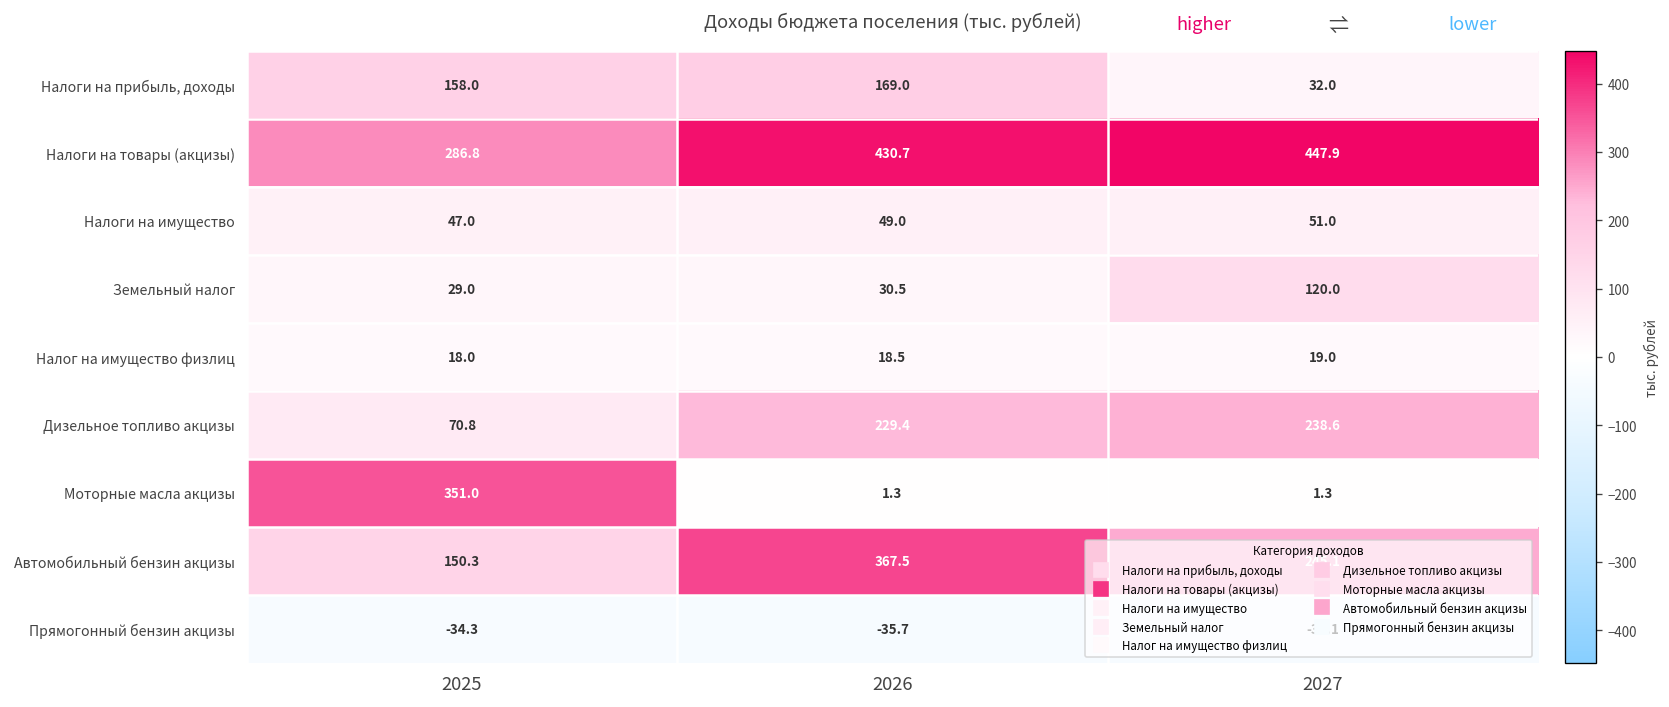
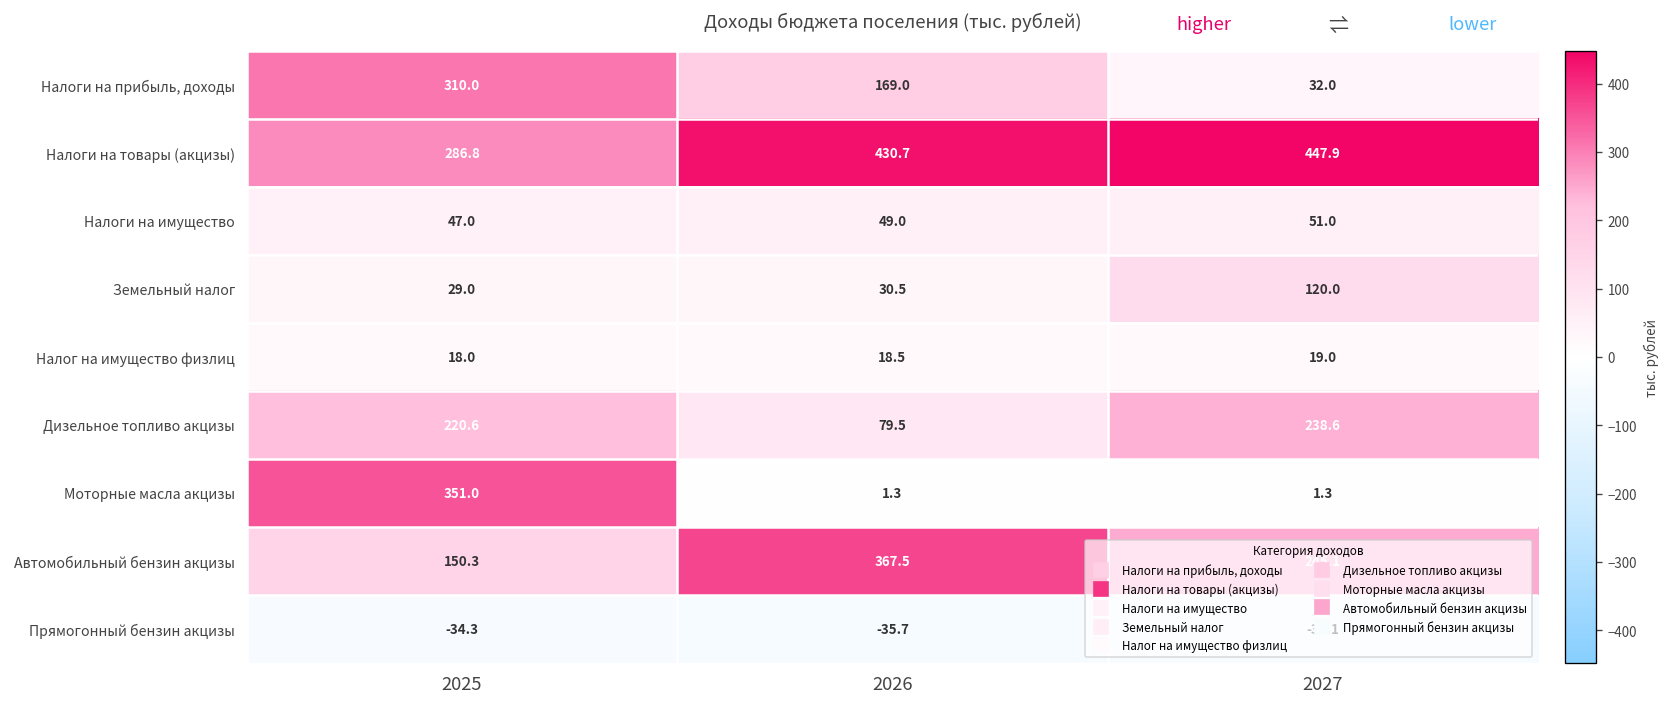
  {
    "Налоги на прибыль, доходы": {
-     "2025": 158.0,
+     "2025": 310.0,
      "2026": 169.0,
      "2027": 32.0
    },
    "Налоги на товары (акцизы)": {
      "2025": 286.8,
      "2026": 430.7,
      "2027": 447.9
    },
    "Налоги на имущество": {
      "2025": 47.0,
      "2026": 49.0,
      "2027": 51.0
    },
    "Земельный налог": {
      "2025": 29.0,
      "2026": 30.5,
      "2027": 120.0
    },
    "Налог на имущество физлиц": {
      "2025": 18.0,
      "2026": 18.5,
      "2027": 19.0
    },
    "Дизельное топливо акцизы": {
-     "2025": 70.8,
-     "2026": 229.4,
+     "2025": 220.6,
+     "2026": 79.5,
      "2027": 238.6
    },
    "Моторные масла акцизы": {
      "2025": 351.0,
      "2026": 1.3,
      "2027": 1.3
    },
    "Автомобильный бензин акцизы": {
      "2025": 150.3,
      "2026": 367.5
    },
    "Прямогонный бензин акцизы": {
      "2025": -34.3,
      "2026": -35.7
    }
  }
